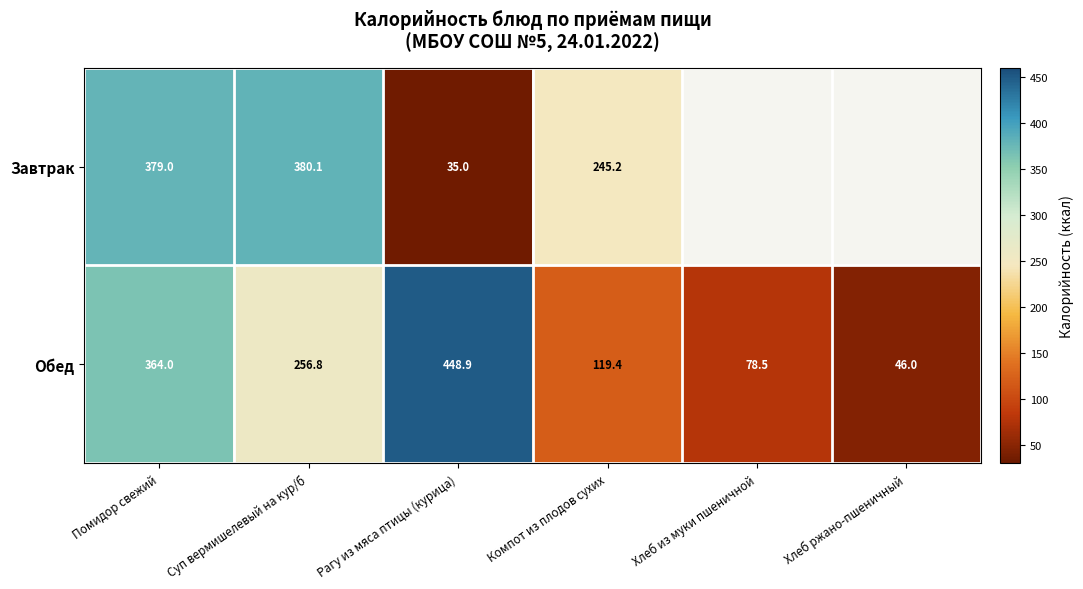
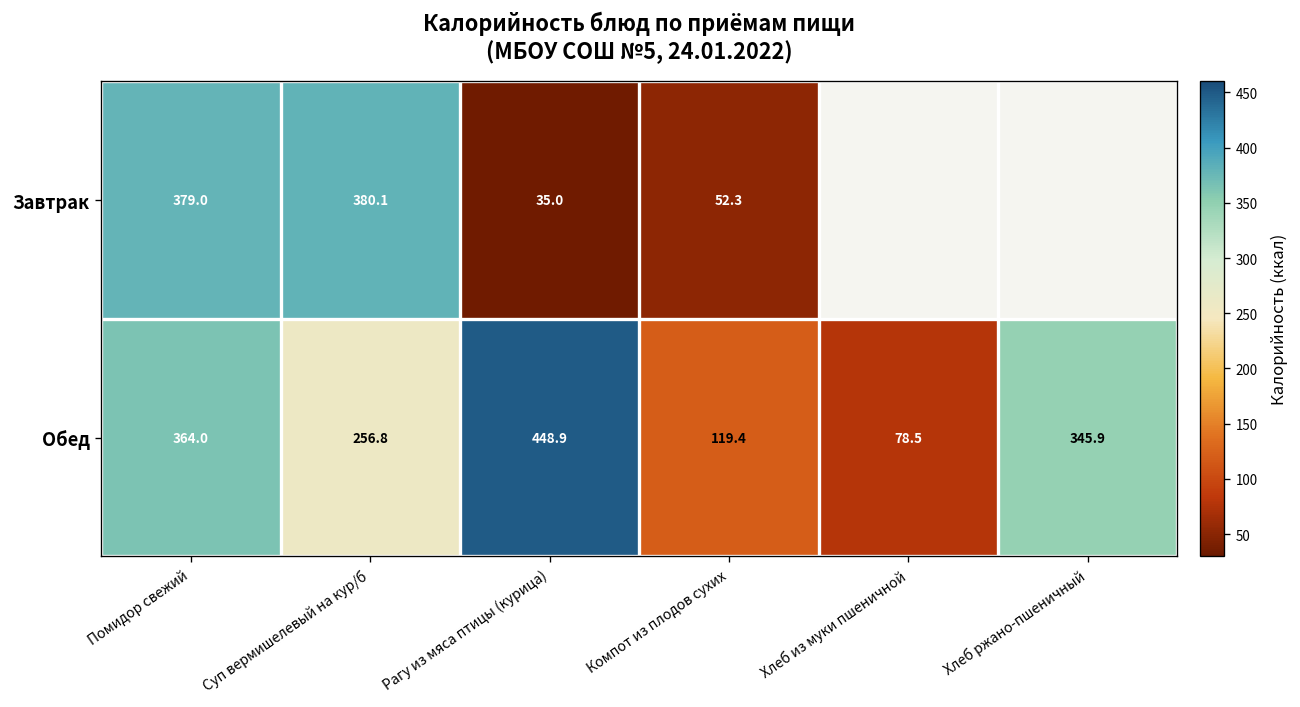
  {
    "Завтрак": {
      "Помидор свежий": 379.0,
      "Суп вермишелевый на кур/б": 380.1,
      "Рагу из мяса птицы (курица)": 35.0,
-     "Компот из плодов сухих": 245.2
+     "Компот из плодов сухих": 52.3
    },
    "Обед": {
      "Помидор свежий": 364.0,
      "Суп вермишелевый на кур/б": 256.8,
      "Рагу из мяса птицы (курица)": 448.9,
      "Компот из плодов сухих": 119.4,
      "Хлеб из муки пшеничной": 78.5,
-     "Хлеб ржано-пшеничный": 46.0
+     "Хлеб ржано-пшеничный": 345.9
    }
  }
